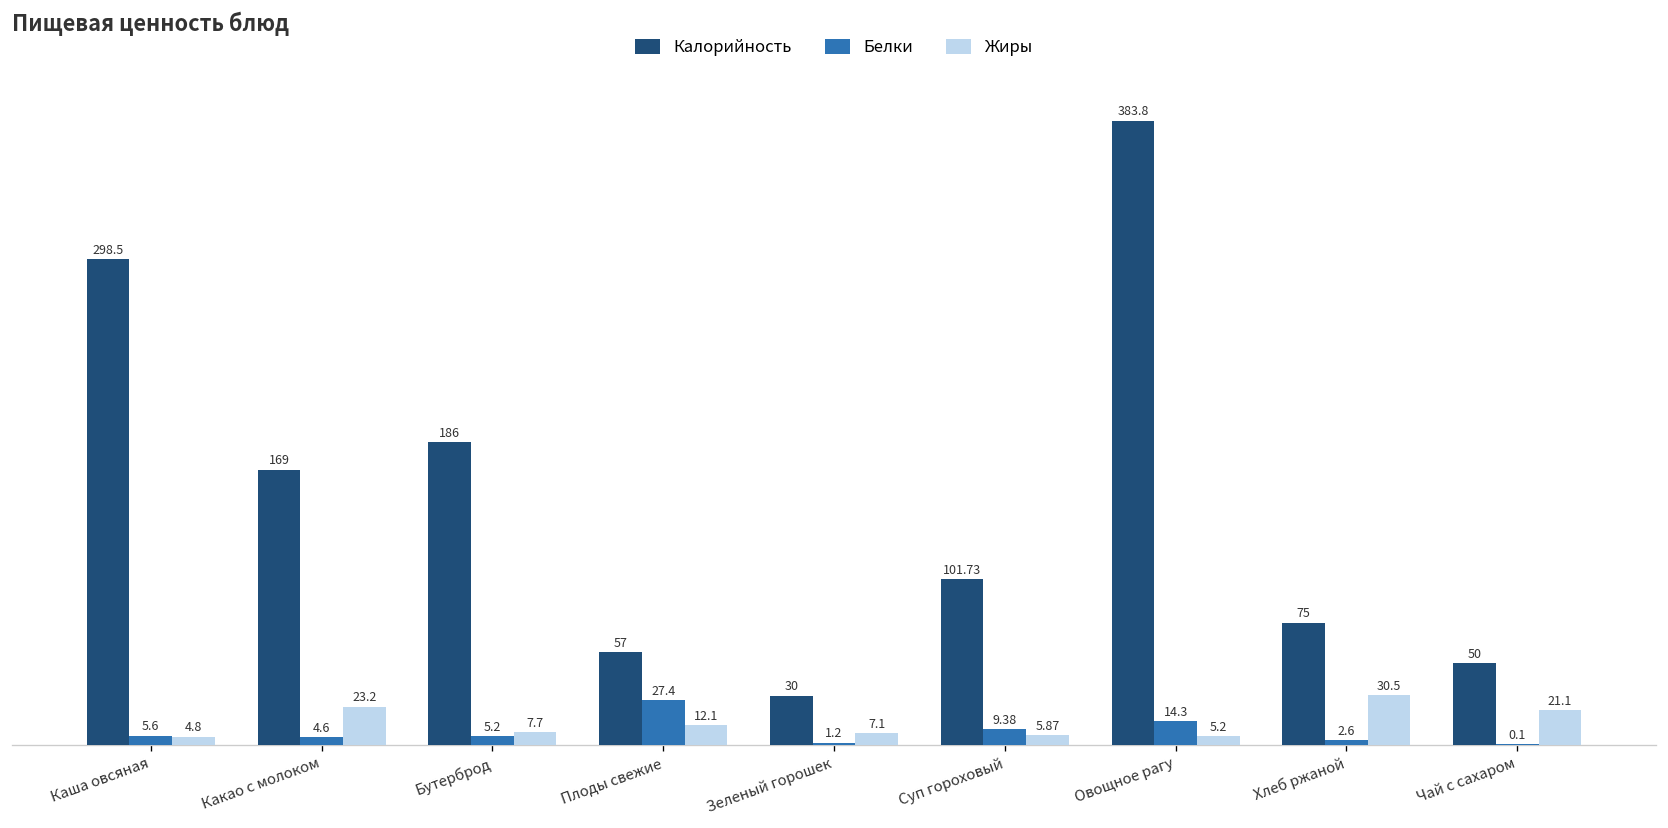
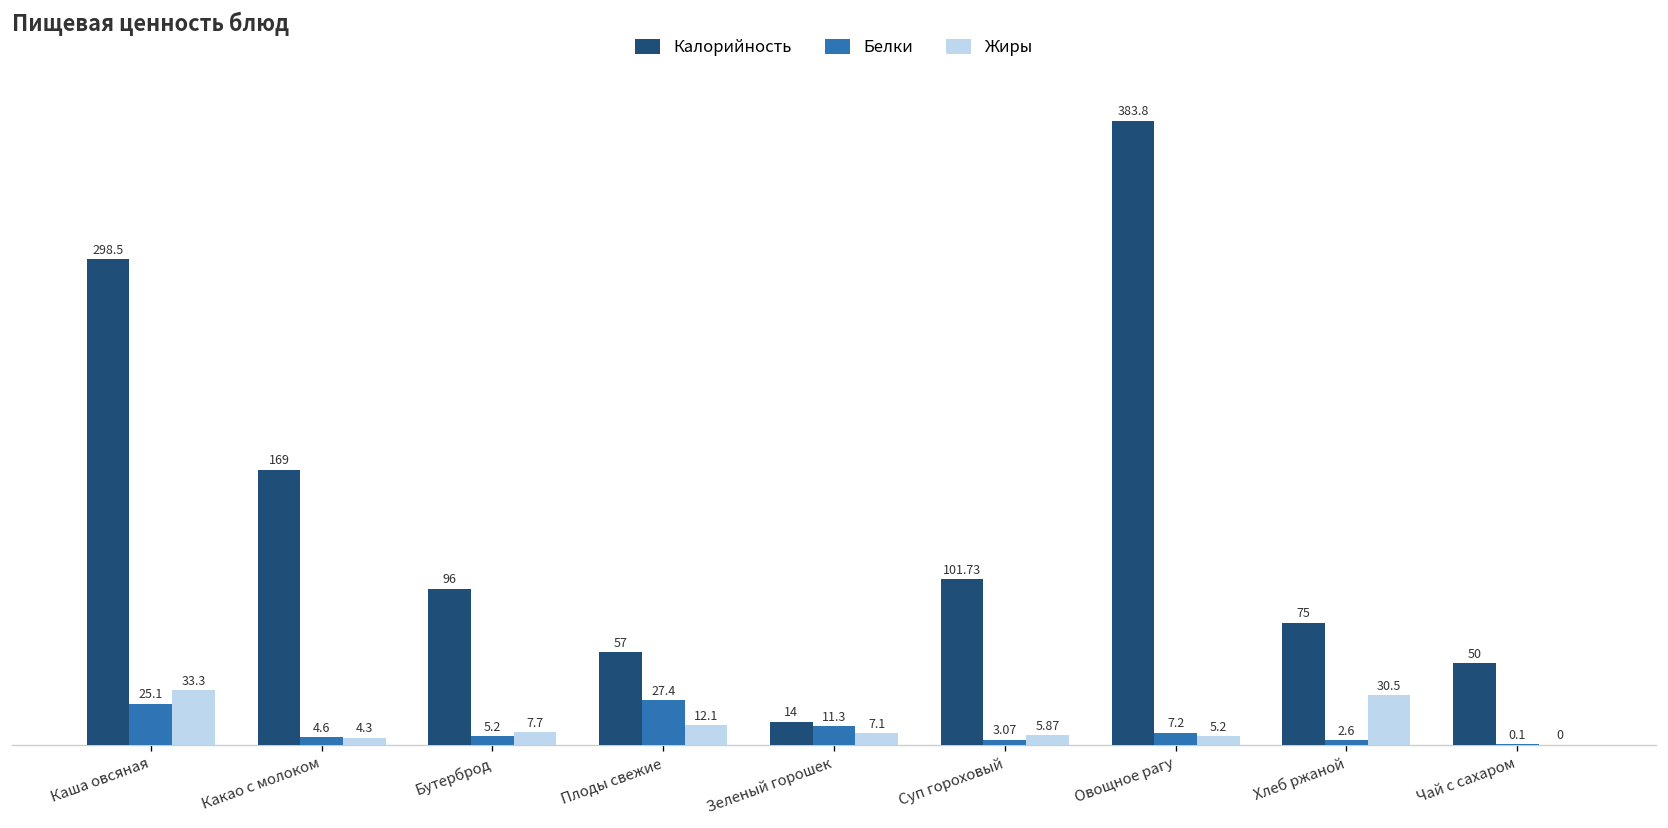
  {
    "Калорийность": {
      "Каша овсяная": 298.5,
      "Какао с молоком": 169,
-     "Бутерброд": 186,
+     "Бутерброд": 96,
      "Плоды свежие": 57,
-     "Зеленый горошек": 30,
+     "Зеленый горошек": 14,
      "Суп гороховый": 101.73,
      "Овощное рагу": 383.8,
      "Хлеб ржаной": 75,
      "Чай с сахаром": 50
    },
    "Белки": {
-     "Каша овсяная": 5.6,
+     "Каша овсяная": 25.1,
      "Какао с молоком": 4.6,
      "Бутерброд": 5.2,
      "Плоды свежие": 27.4,
-     "Зеленый горошек": 1.2,
-     "Суп гороховый": 9.38,
-     "Овощное рагу": 14.3,
+     "Зеленый горошек": 11.3,
+     "Суп гороховый": 3.07,
+     "Овощное рагу": 7.2,
      "Хлеб ржаной": 2.6,
      "Чай с сахаром": 0.1
    },
    "Жиры": {
-     "Каша овсяная": 4.8,
-     "Какао с молоком": 23.2,
+     "Каша овсяная": 33.3,
+     "Какао с молоком": 4.3,
      "Бутерброд": 7.7,
      "Плоды свежие": 12.1,
      "Зеленый горошек": 7.1,
      "Суп гороховый": 5.87,
      "Овощное рагу": 5.2,
      "Хлеб ржаной": 30.5,
-     "Чай с сахаром": 21.1
+     "Чай с сахаром": 0
    }
  }
